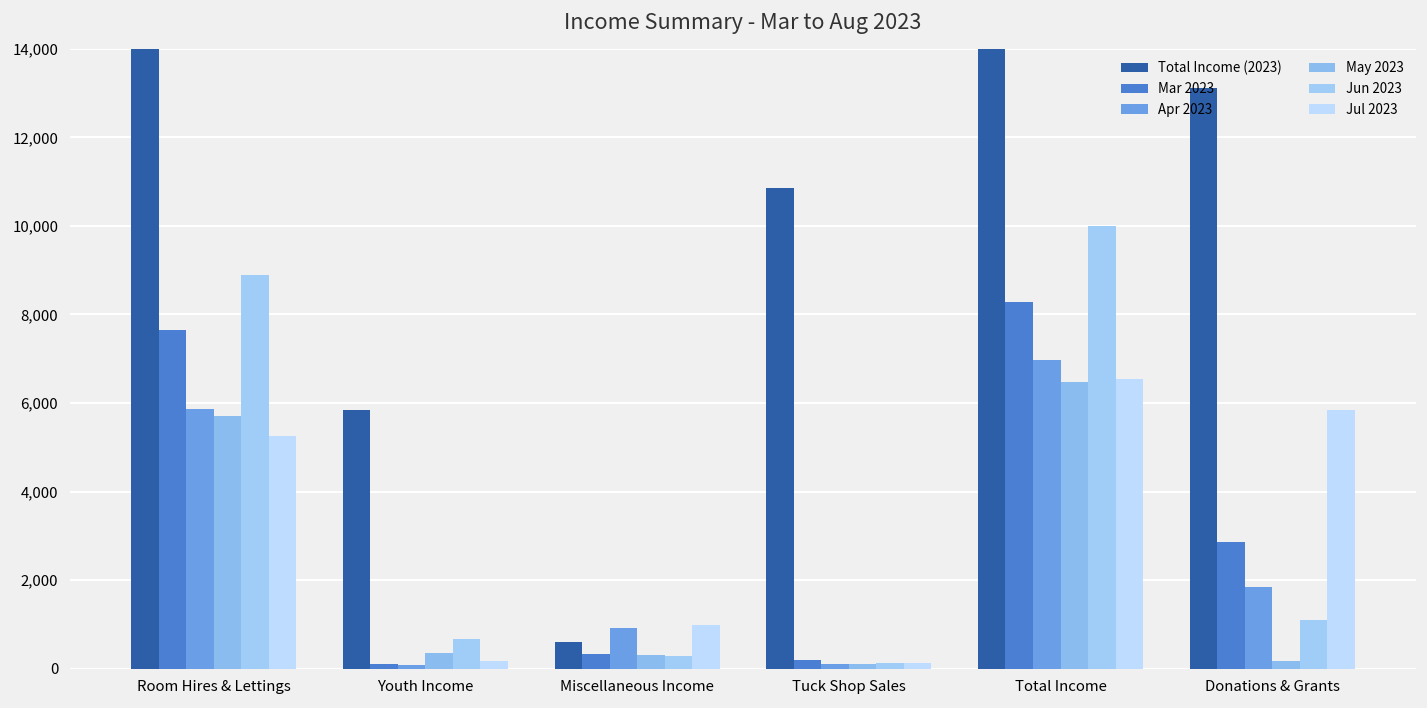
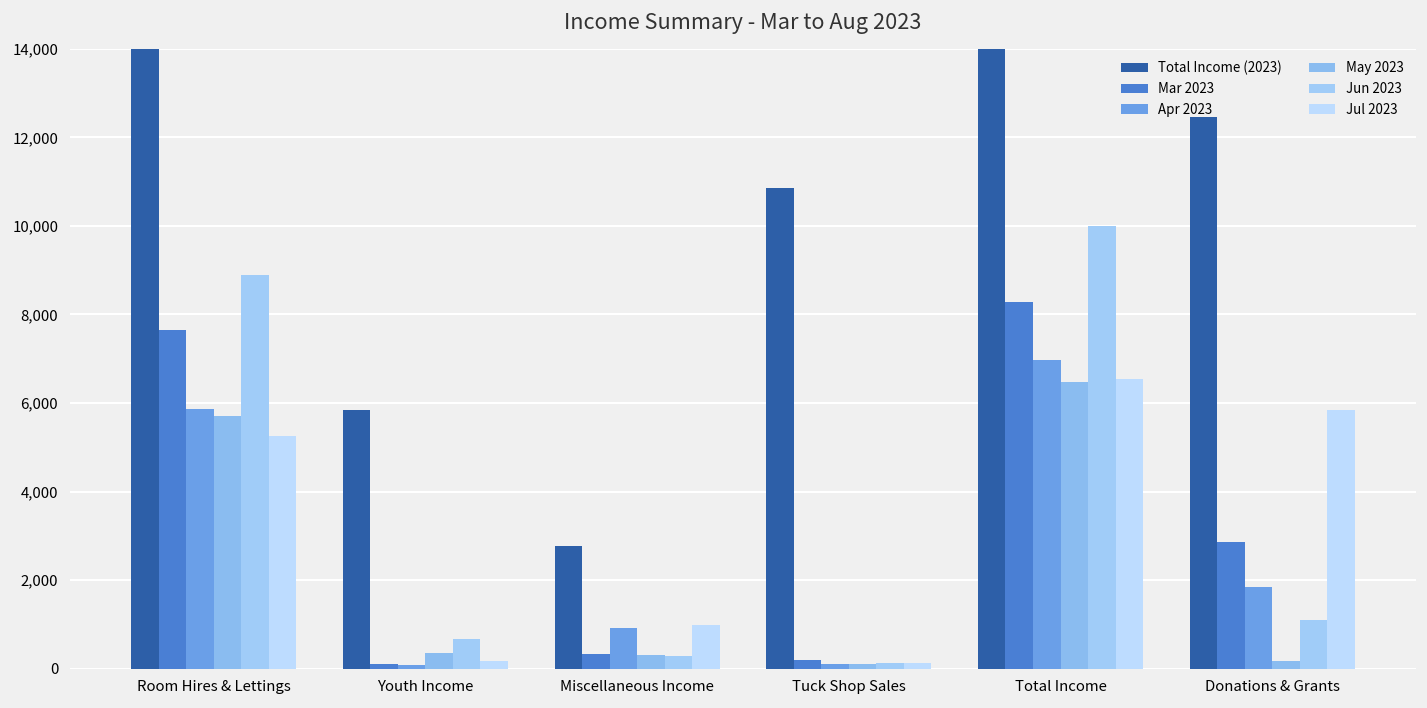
  {
    "Total Income (2023)": {
      "Youth Income": "5,800",
-     "Miscellaneous Income": "600",
+     "Miscellaneous Income": "2,800",
      "Tuck Shop Sales": "10,800",
-     "Donations & Grants": "13,100"
+     "Donations & Grants": "12,500"
    }
  }
